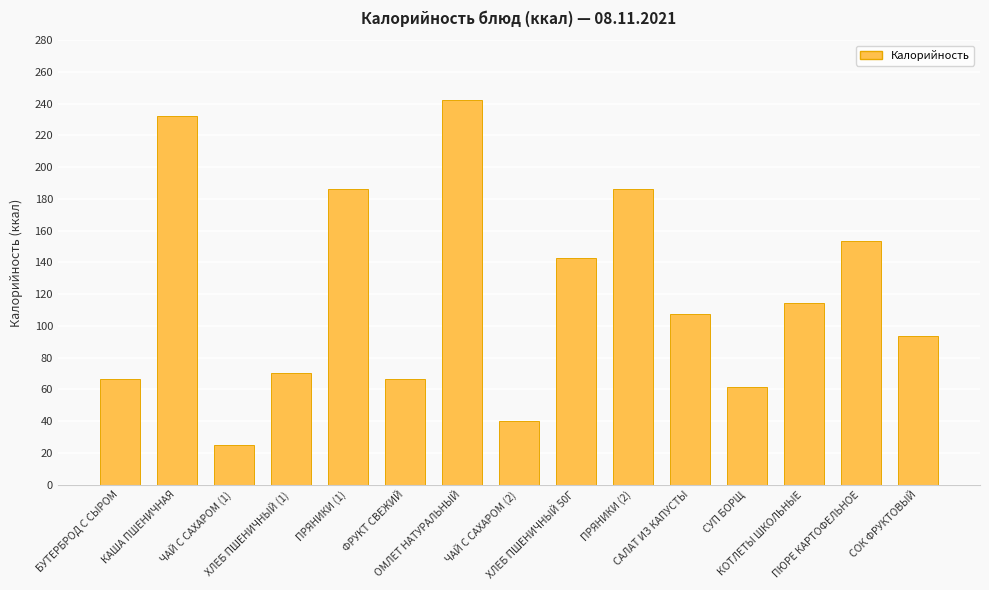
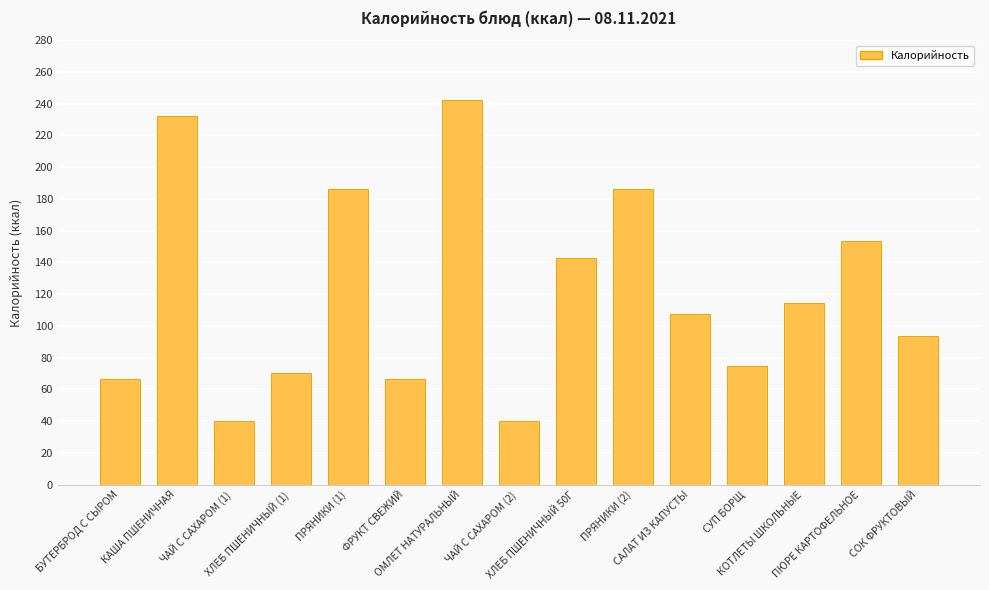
  {
    "БУТЕРБРОД С СЫРОМ": 66,
    "КАША ПШЕНИЧНАЯ": 232,
-   "ЧАЙ С САХАРОМ (1)": 25,
+   "ЧАЙ С САХАРОМ (1)": 40,
    "ХЛЕБ ПШЕНИЧНЫЙ (1)": 71,
    "ПРЯНИКИ (1)": 186,
    "ФРУКТ СВЕЖИЙ": 67,
    "ОМЛЕТ НАТУРАЛЬНЫЙ": 242,
    "ЧАЙ С САХАРОМ (2)": 40,
    "ХЛЕБ ПШЕНИЧНЫЙ 50Г": 143,
    "ПРЯНИКИ (2)": 186,
    "САЛАТ ИЗ КАПУСТЫ": 108,
-   "СУП БОРЩ": 62,
+   "СУП БОРЩ": 75,
    "КОТЛЕТЫ ШКОЛЬНЫЕ": 114,
    "ПЮРЕ КАРТОФЕЛЬНОЕ": 154,
    "СОК ФРУКТОВЫЙ": 94
  }
